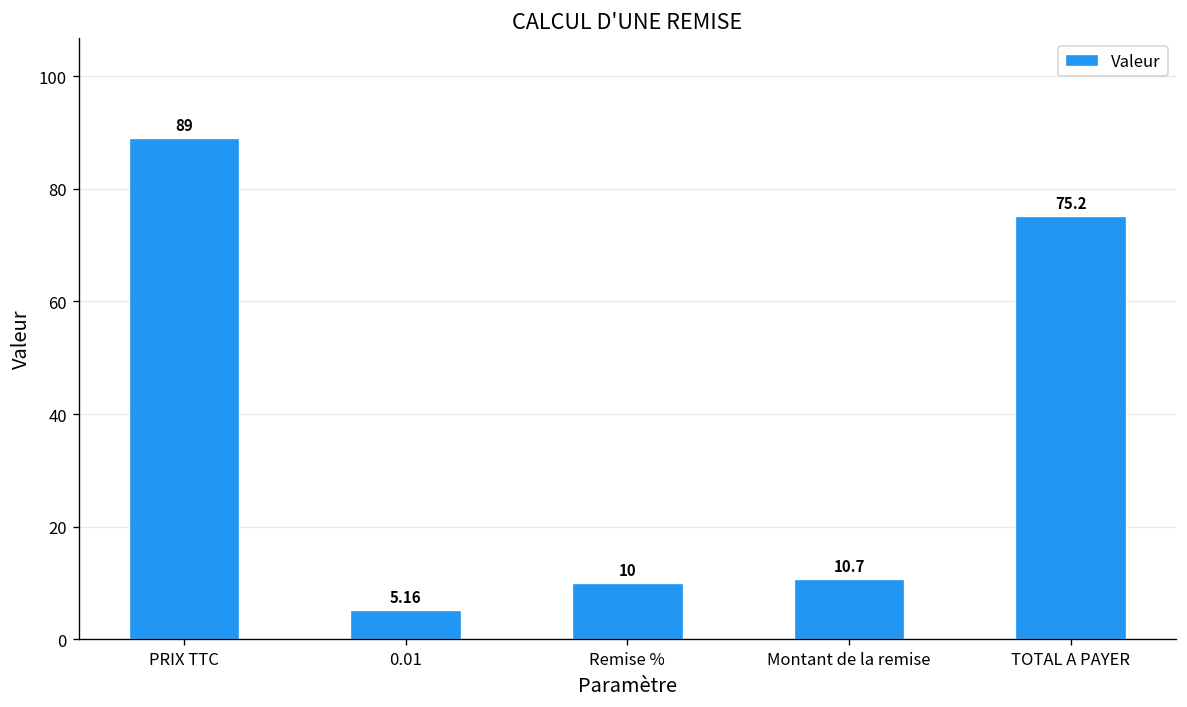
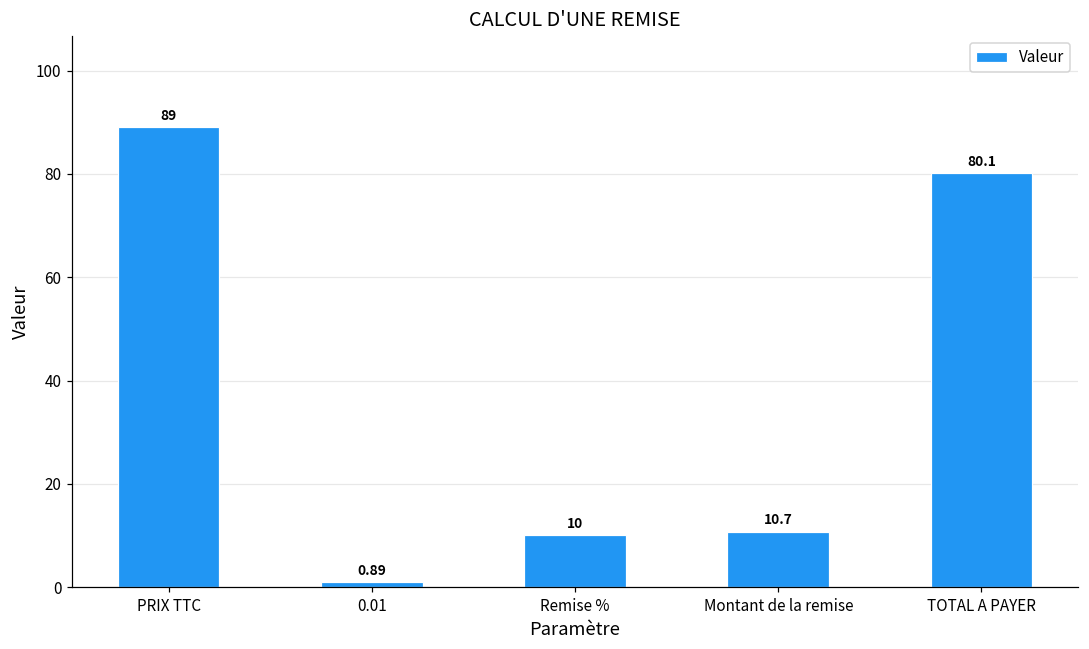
  {
    "PRIX TTC": 89,
-   "0.01": 5.16,
+   "0.01": 0.89,
    "Remise %": 10,
    "Montant de la remise": 10.7,
-   "TOTAL A PAYER": 75.2
+   "TOTAL A PAYER": 80.1
  }
